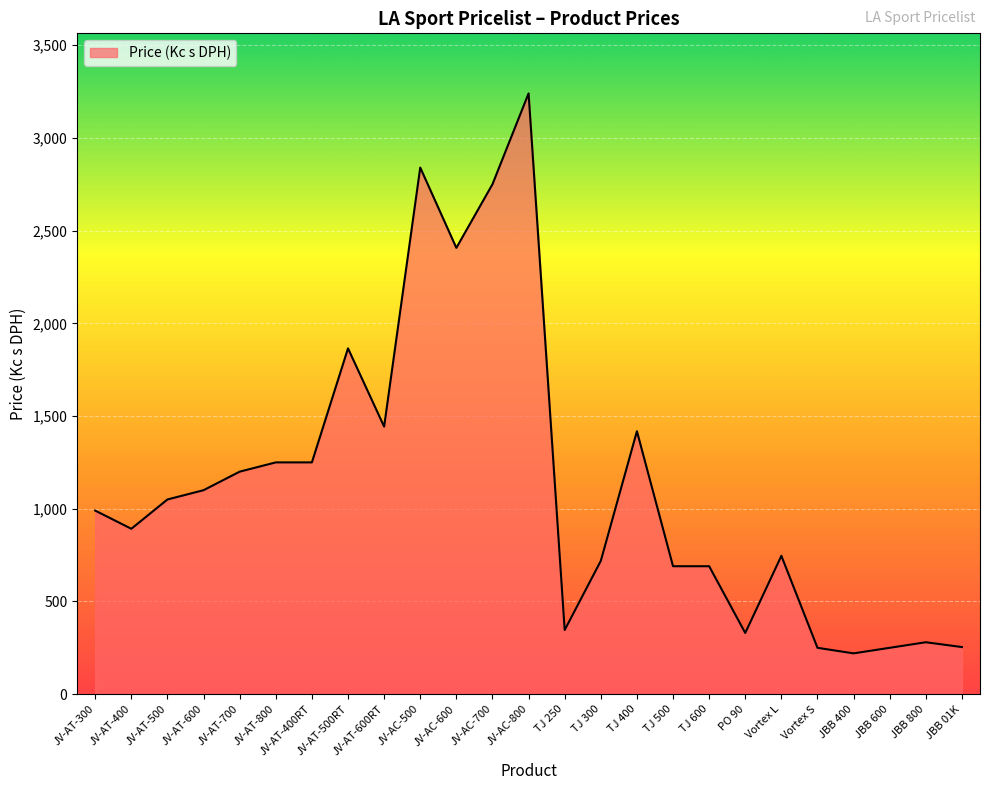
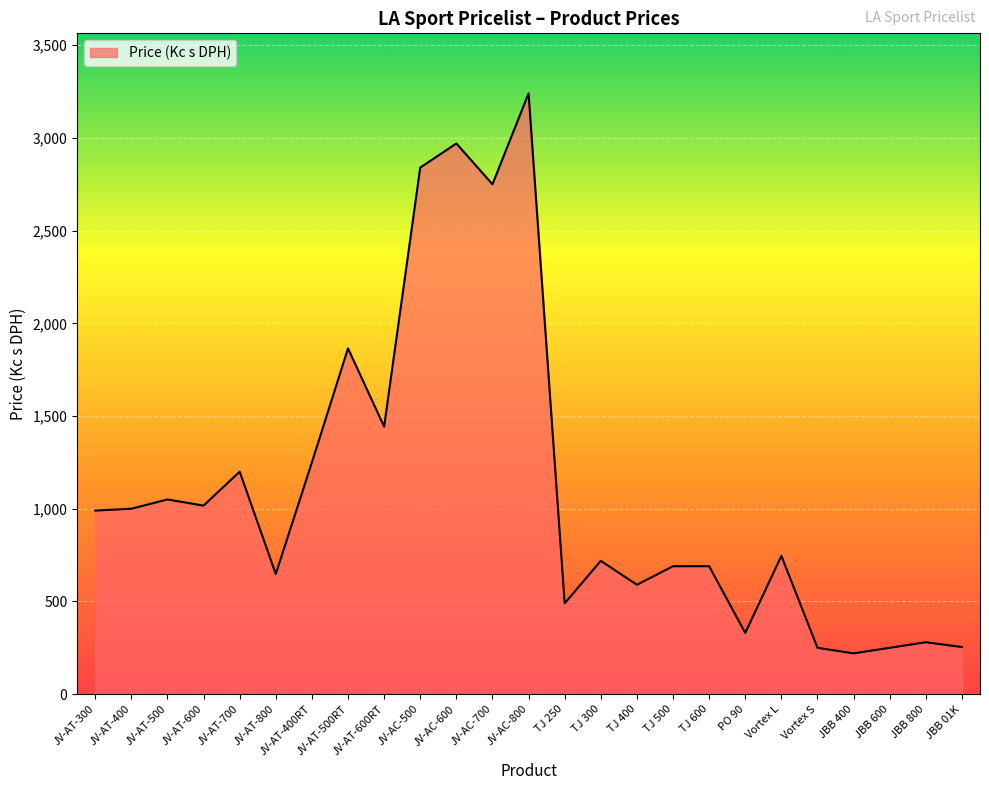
  {
    "JV-AT-300": "990",
-   "JV-AT-400": "890",
+   "JV-AT-400": "1,000",
    "JV-AT-500": "1,050",
-   "JV-AT-600": "1,100",
+   "JV-AT-600": "1,020",
    "JV-AT-700": "1,200",
-   "JV-AT-800": "1,250",
+   "JV-AT-800": "650",
    "JV-AT-400RT": "1,250",
    "JV-AT-500RT": "1,870",
    "JV-AT-600RT": "1,440",
    "JV-AC-500": "2,840",
-   "JV-AC-600": "2,410",
+   "JV-AC-600": "2,970",
    "JV-AC-700": "2,750",
    "JV-AC-800": "3,240",
-   "TJ 250": "350",
+   "TJ 250": "490",
    "TJ 300": "720",
-   "TJ 400": "1,420",
+   "TJ 400": "590",
    "TJ 500": "690",
    "TJ 600": "690",
    "PO 90": "330",
    "Vortex L": "750",
    "Vortex S": "250",
    "JBB 400": "220",
    "JBB 600": "250",
    "JBB 800": "280",
    "JBB 01K": "250"
  }
